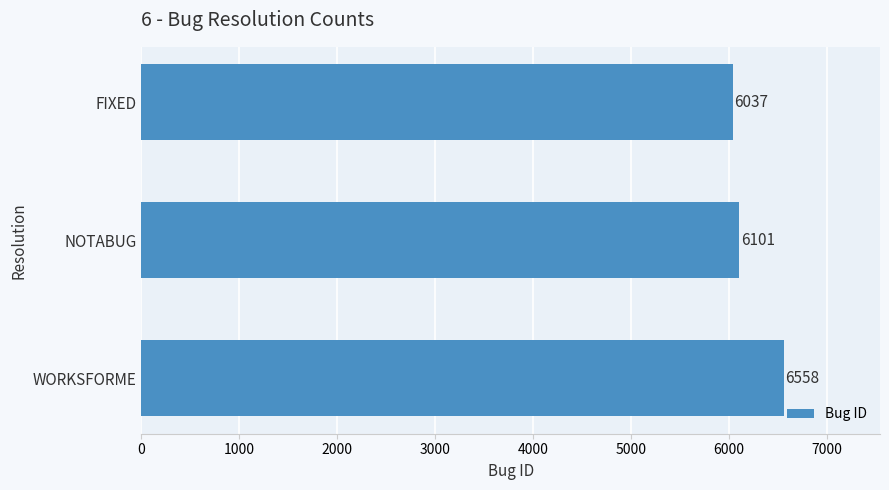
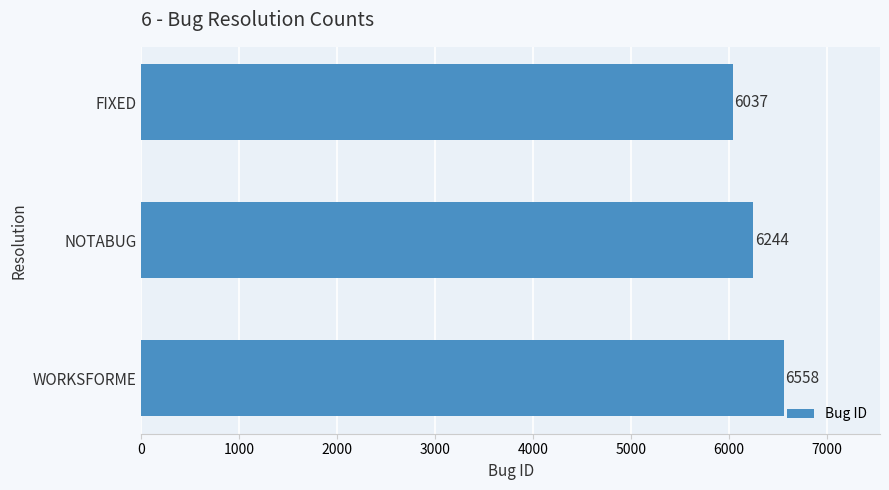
  {
    "FIXED": 6037,
-   "NOTABUG": 6101,
+   "NOTABUG": 6244,
    "WORKSFORME": 6558
  }
